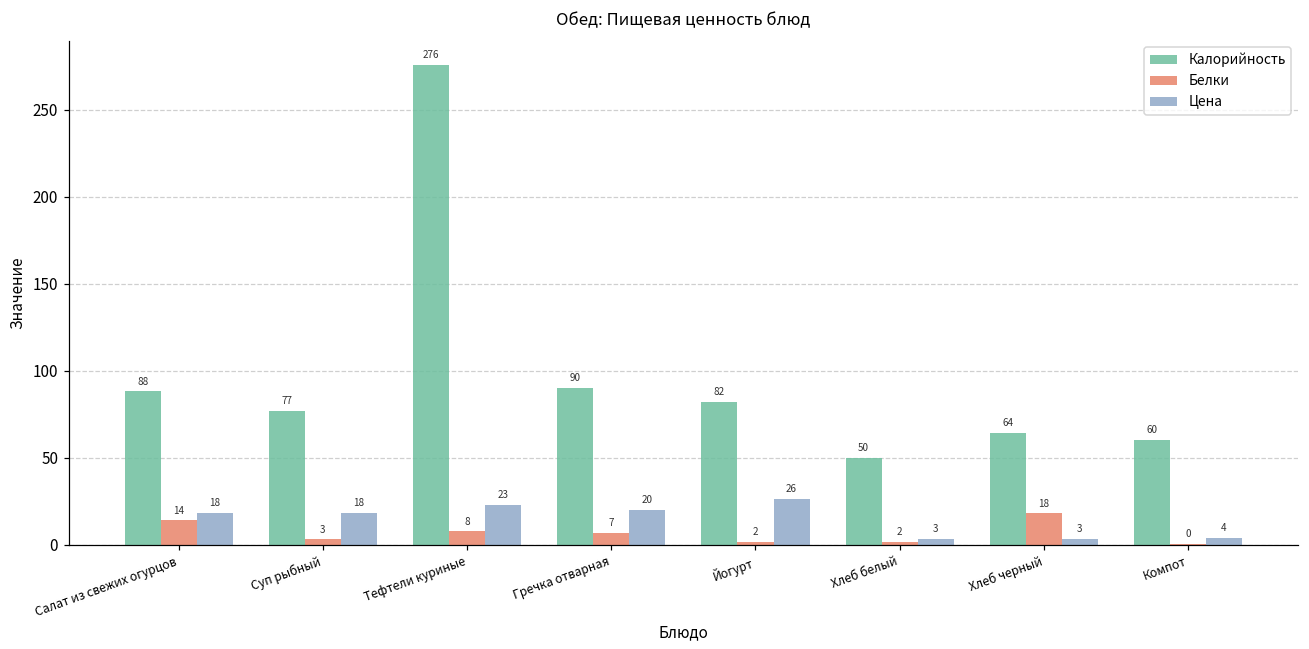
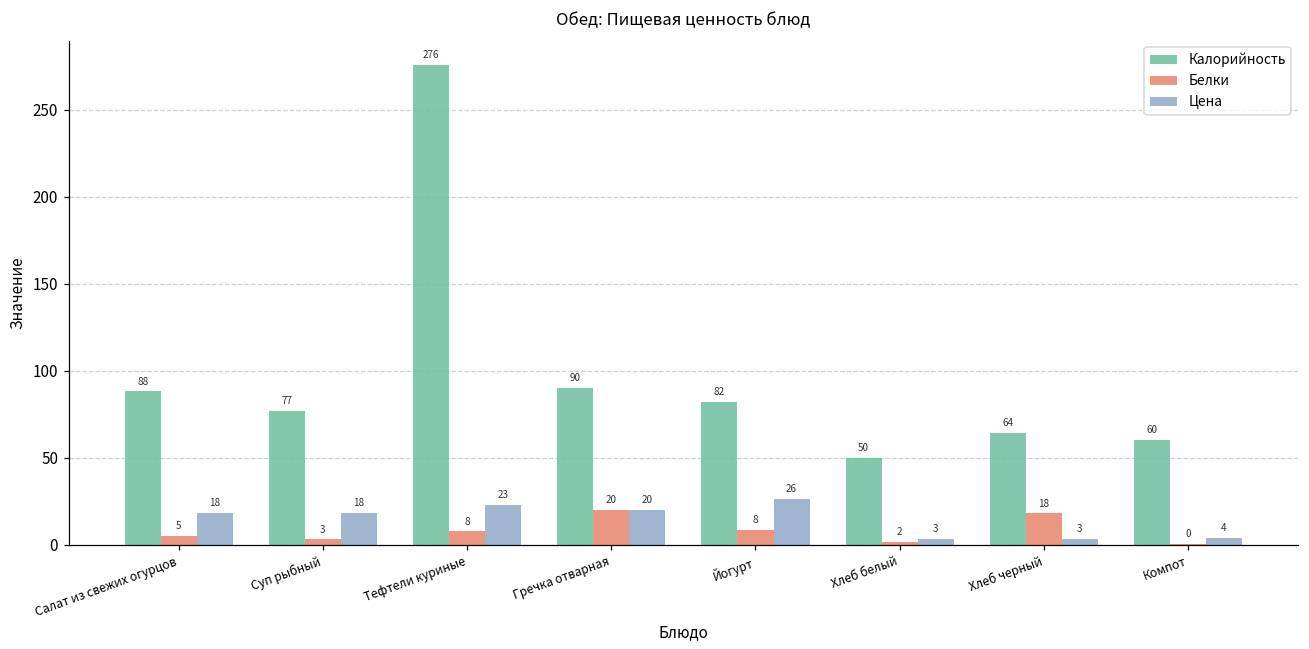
  {
    "Белки": {
-     "Салат из свежих огурцов": 14,
+     "Салат из свежих огурцов": 5,
      "Суп рыбный": 3,
      "Тефтели куриные": 8,
-     "Гречка отварная": 7,
-     "Йогурт": 2,
+     "Гречка отварная": 20,
+     "Йогурт": 8,
      "Хлеб белый": 2,
      "Хлеб черный": 18,
      "Компот": 0
    }
  }
